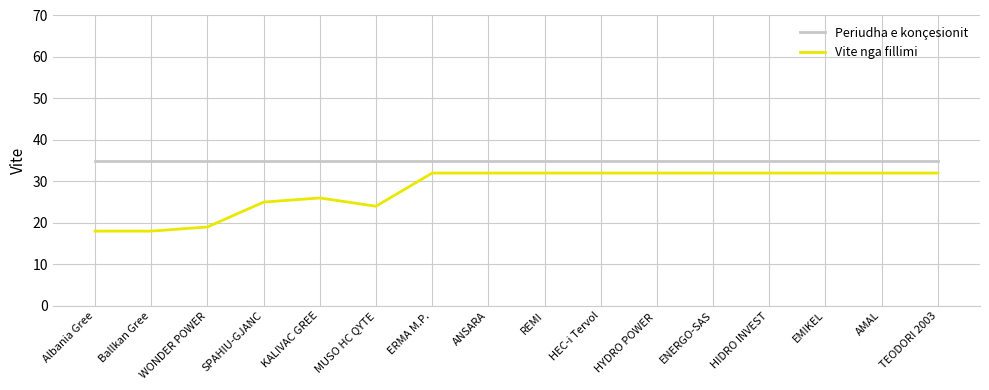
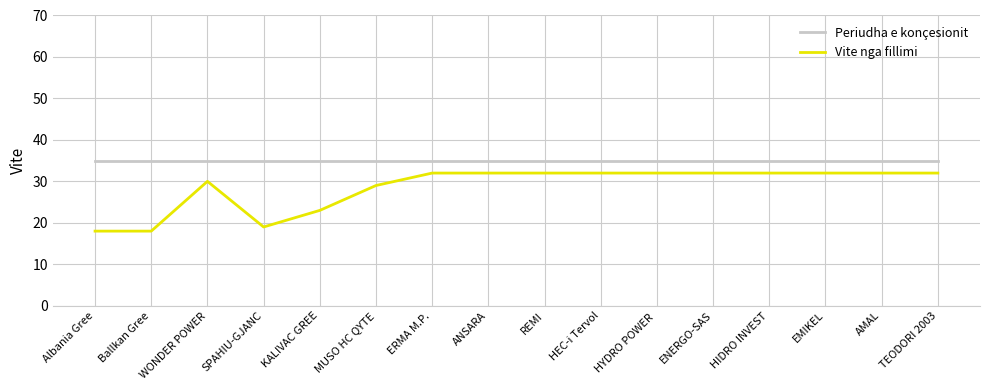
  {
    "Periudha e konçesionit": {
      "Albania Gree": 35,
      "Ballkan Gree": 35,
      "WONDER POWER": 35,
      "SPAHIU-GJANC": 35,
      "KALIVAC GREE": 35,
      "MUSO HC QYTE": 35,
      "ERMA M.P.": 35,
      "ANSARA": 35,
      "REMI": 35,
      "HEC-i Tervol": 35,
      "HYDRO POWER": 35,
      "ENERGO-SAS": 35,
      "HIDRO INVEST": 35,
      "EMIKEL": 35,
      "AMAL": 35,
      "TEODORI 2003": 35
    },
    "Vite nga fillimi": {
      "Albania Gree": 18,
      "Ballkan Gree": 18,
-     "WONDER POWER": 19,
-     "SPAHIU-GJANC": 25,
-     "KALIVAC GREE": 26,
-     "MUSO HC QYTE": 24,
+     "WONDER POWER": 30,
+     "SPAHIU-GJANC": 19,
+     "KALIVAC GREE": 23,
+     "MUSO HC QYTE": 29,
      "ERMA M.P.": 32,
      "ANSARA": 32,
      "REMI": 32,
      "HEC-i Tervol": 32,
      "HYDRO POWER": 32,
      "ENERGO-SAS": 32,
      "HIDRO INVEST": 32,
      "EMIKEL": 32,
      "AMAL": 32,
      "TEODORI 2003": 32
    }
  }
